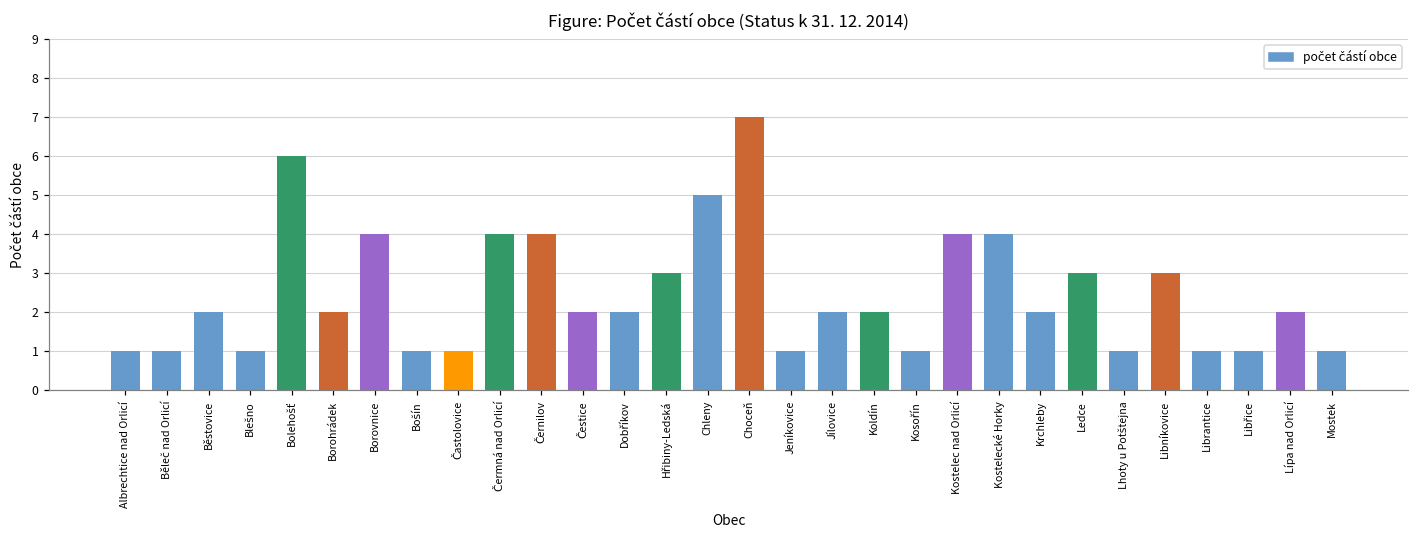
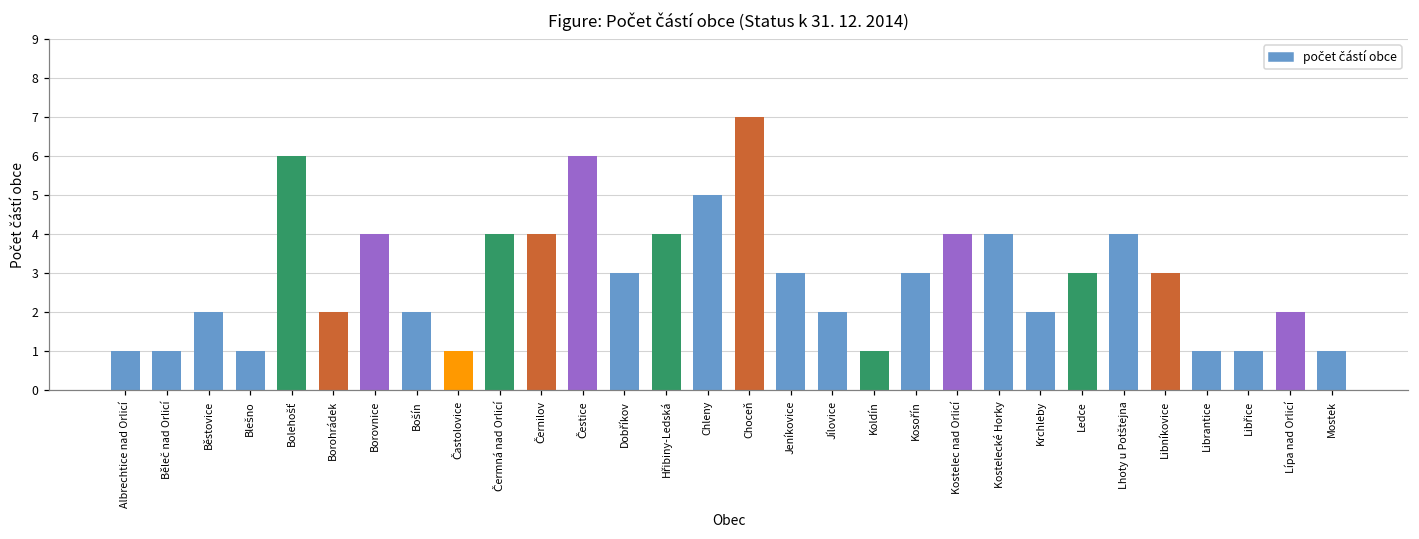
  {
    "Albrechtice nad Orlicí": 1,
    "Běleč nad Orlicí": 1,
    "Běstovice": 2,
    "Blešno": 1,
    "Bolehošť": 6,
    "Borohrádek": 2,
    "Borovnice": 4,
-   "Bošín": 1,
+   "Bošín": 2,
    "Častolovice": 1,
    "Čermná nad Orlicí": 4,
    "Černilov": 4,
-   "Čestice": 2,
-   "Dobříkov": 2,
-   "Hřibiny-Ledská": 3,
+   "Čestice": 6,
+   "Dobříkov": 3,
+   "Hřibiny-Ledská": 4,
    "Chleny": 5,
    "Choceň": 7,
-   "Jeníkovice": 1,
+   "Jeníkovice": 3,
    "Jílovice": 2,
-   "Koldín": 2,
-   "Kosořín": 1,
+   "Koldín": 1,
+   "Kosořín": 3,
    "Kostelec nad Orlicí": 4,
    "Kostelecké Horky": 4,
    "Krchleby": 2,
    "Ledce": 3,
-   "Lhoty u Potštejna": 1,
+   "Lhoty u Potštejna": 4,
    "Libníkovice": 3,
    "Librantice": 1,
    "Libřice": 1,
    "Lípa nad Orlicí": 2,
    "Mostek": 1
  }
